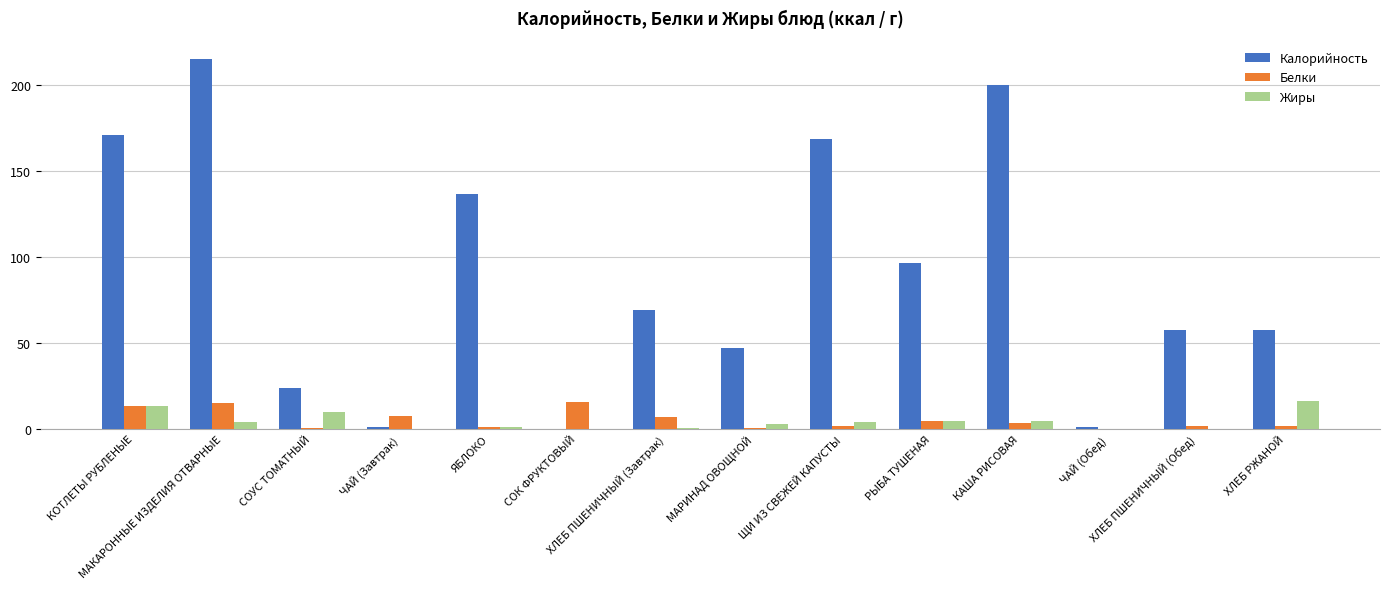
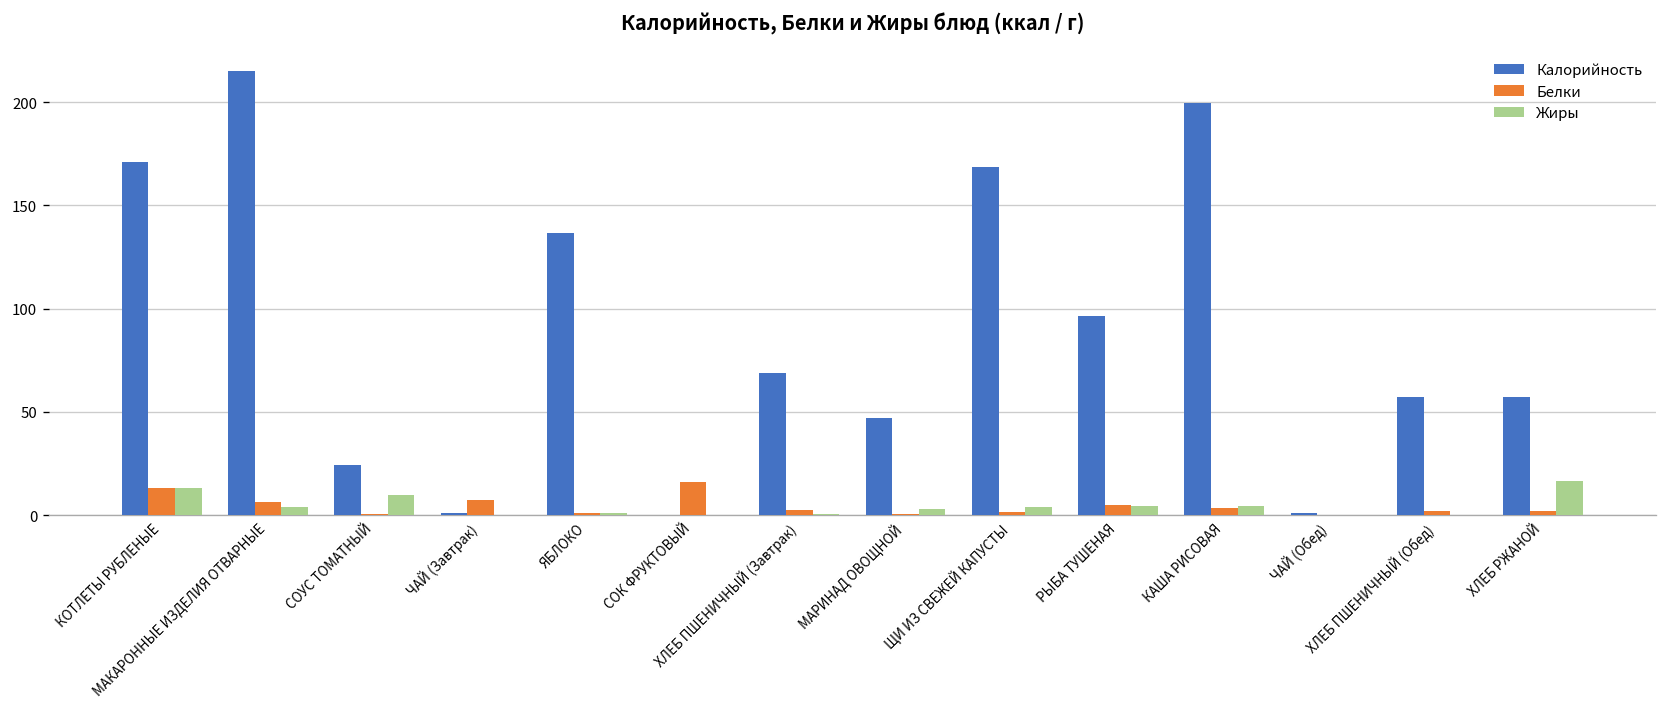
  {
    "Калорийность": {
      "КОТЛЕТЫ РУБЛЕНЫЕ": 171,
      "МАКАРОННЫЕ ИЗДЕЛИЯ ОТВАРНЫЕ": 215,
      "СОУС ТОМАТНЫЙ": 24,
      "ЯБЛОКО": 137,
      "СОК ФРУКТОВЫЙ": 0,
      "ХЛЕБ ПШЕНИЧНЫЙ (Завтрак)": 69,
      "МАРИНАД ОВОЩНОЙ": 47,
      "ЩИ ИЗ СВЕЖЕЙ КАПУСТЫ": 169,
      "РЫБА ТУШЕНАЯ": 96,
      "КАША РИСОВАЯ": 200,
      "ХЛЕБ ПШЕНИЧНЫЙ (Обед)": 57,
      "ХЛЕБ РЖАНОЙ": 57
    },
    "Белки": {
      "КОТЛЕТЫ РУБЛЕНЫЕ": 13,
-     "МАКАРОННЫЕ ИЗДЕЛИЯ ОТВАРНЫЕ": 15,
+     "МАКАРОННЫЕ ИЗДЕЛИЯ ОТВАРНЫЕ": 6,
      "ЧАЙ (Завтрак)": 7,
      "СОК ФРУКТОВЫЙ": 16,
-     "ХЛЕБ ПШЕНИЧНЫЙ (Завтрак)": 7,
+     "ХЛЕБ ПШЕНИЧНЫЙ (Завтрак)": 2,
      "ЩИ ИЗ СВЕЖЕЙ КАПУСТЫ": 2,
      "РЫБА ТУШЕНАЯ": 5,
      "КАША РИСОВАЯ": 4,
      "ХЛЕБ ПШЕНИЧНЫЙ (Обед)": 2,
      "ХЛЕБ РЖАНОЙ": 2
    },
    "Жиры": {
      "КОТЛЕТЫ РУБЛЕНЫЕ": 13,
      "МАКАРОННЫЕ ИЗДЕЛИЯ ОТВАРНЫЕ": 4,
      "СОУС ТОМАТНЫЙ": 10,
      "ЧАЙ (Завтрак)": 0,
      "СОК ФРУКТОВЫЙ": 0,
      "МАРИНАД ОВОЩНОЙ": 3,
      "ЩИ ИЗ СВЕЖЕЙ КАПУСТЫ": 4,
      "РЫБА ТУШЕНАЯ": 5,
      "КАША РИСОВАЯ": 5,
      "ЧАЙ (Обед)": 0,
      "ХЛЕБ РЖАНОЙ": 16
    }
  }
